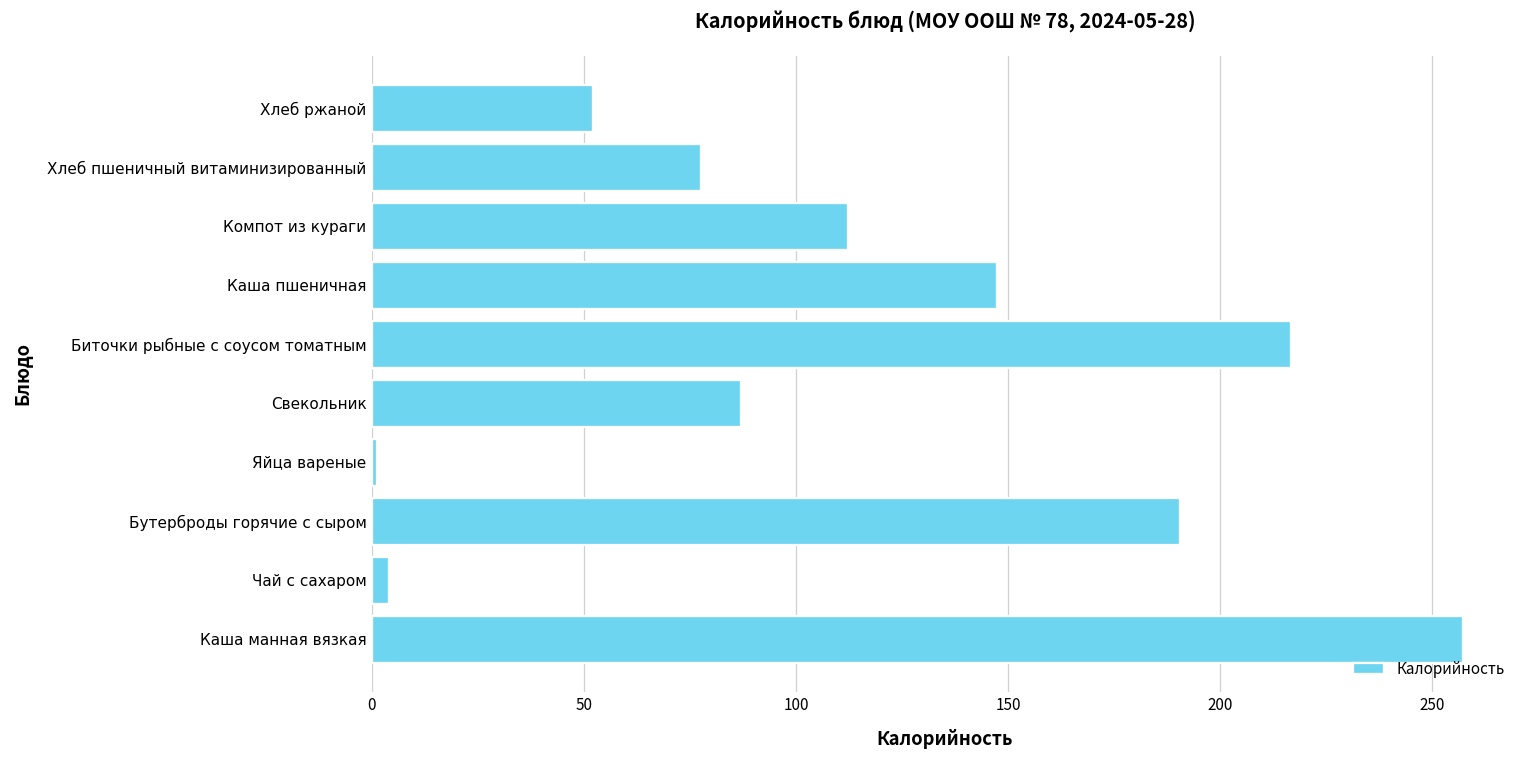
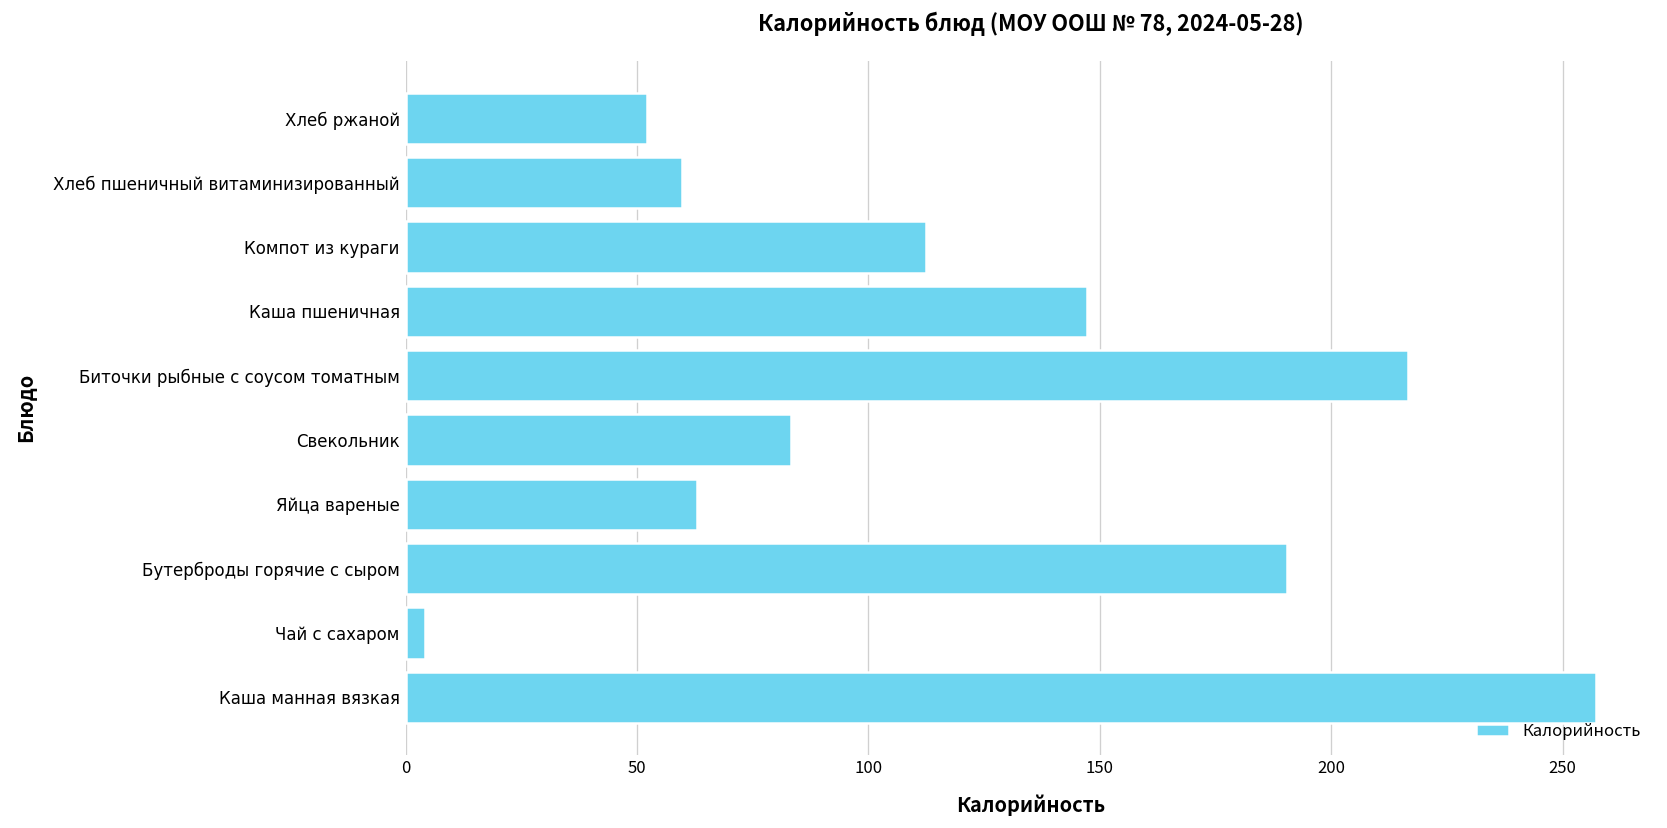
  {
    "Хлеб ржаной": 52,
-   "Хлеб пшеничный витаминизированный": 78,
+   "Хлеб пшеничный витаминизированный": 60,
    "Компот из кураги": 112,
    "Каша пшеничная": 147,
    "Биточки рыбные с соусом томатным": 217,
-   "Свекольник": 87,
-   "Яйца вареные": 1,
+   "Свекольник": 83,
+   "Яйца вареные": 63,
    "Бутерброды горячие с сыром": 190,
    "Чай с сахаром": 4,
    "Каша манная вязкая": 257
  }
